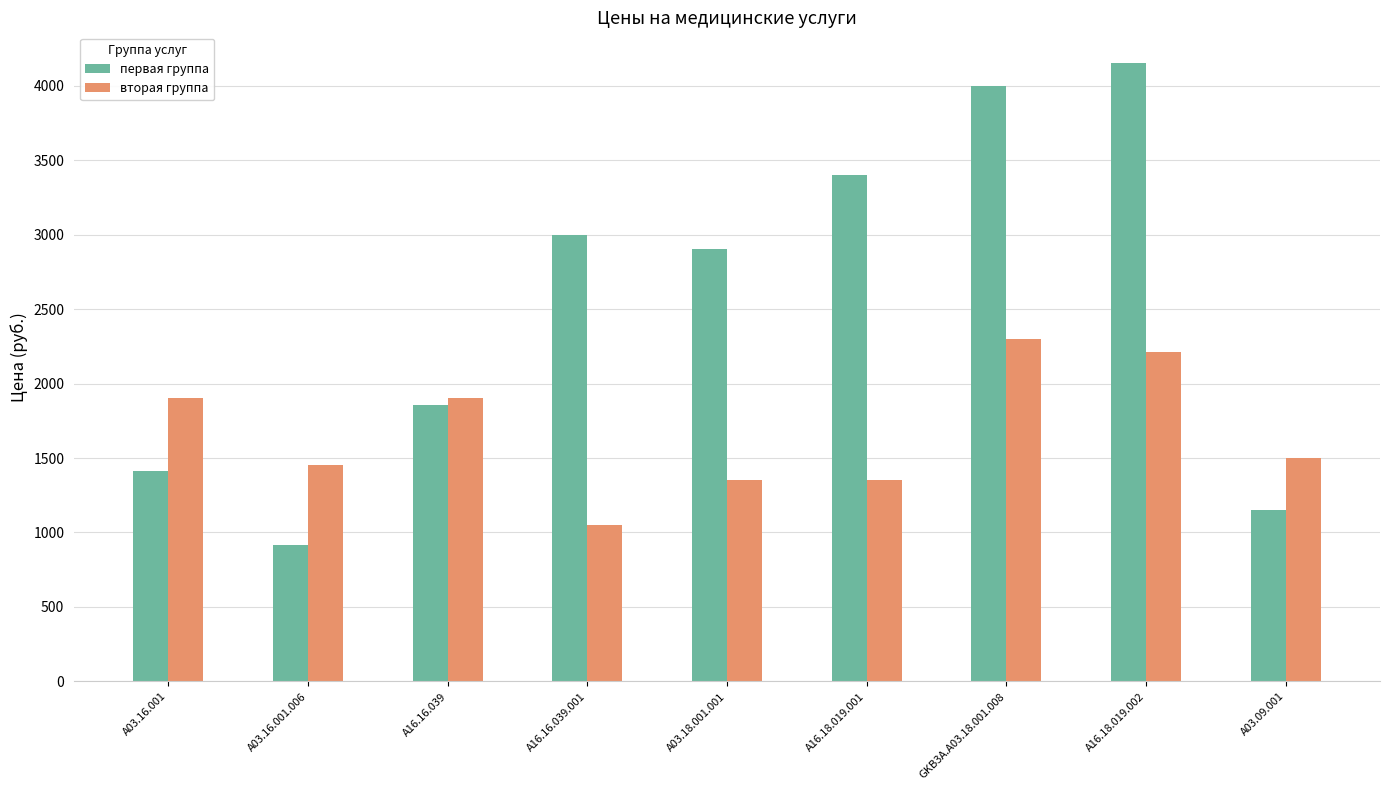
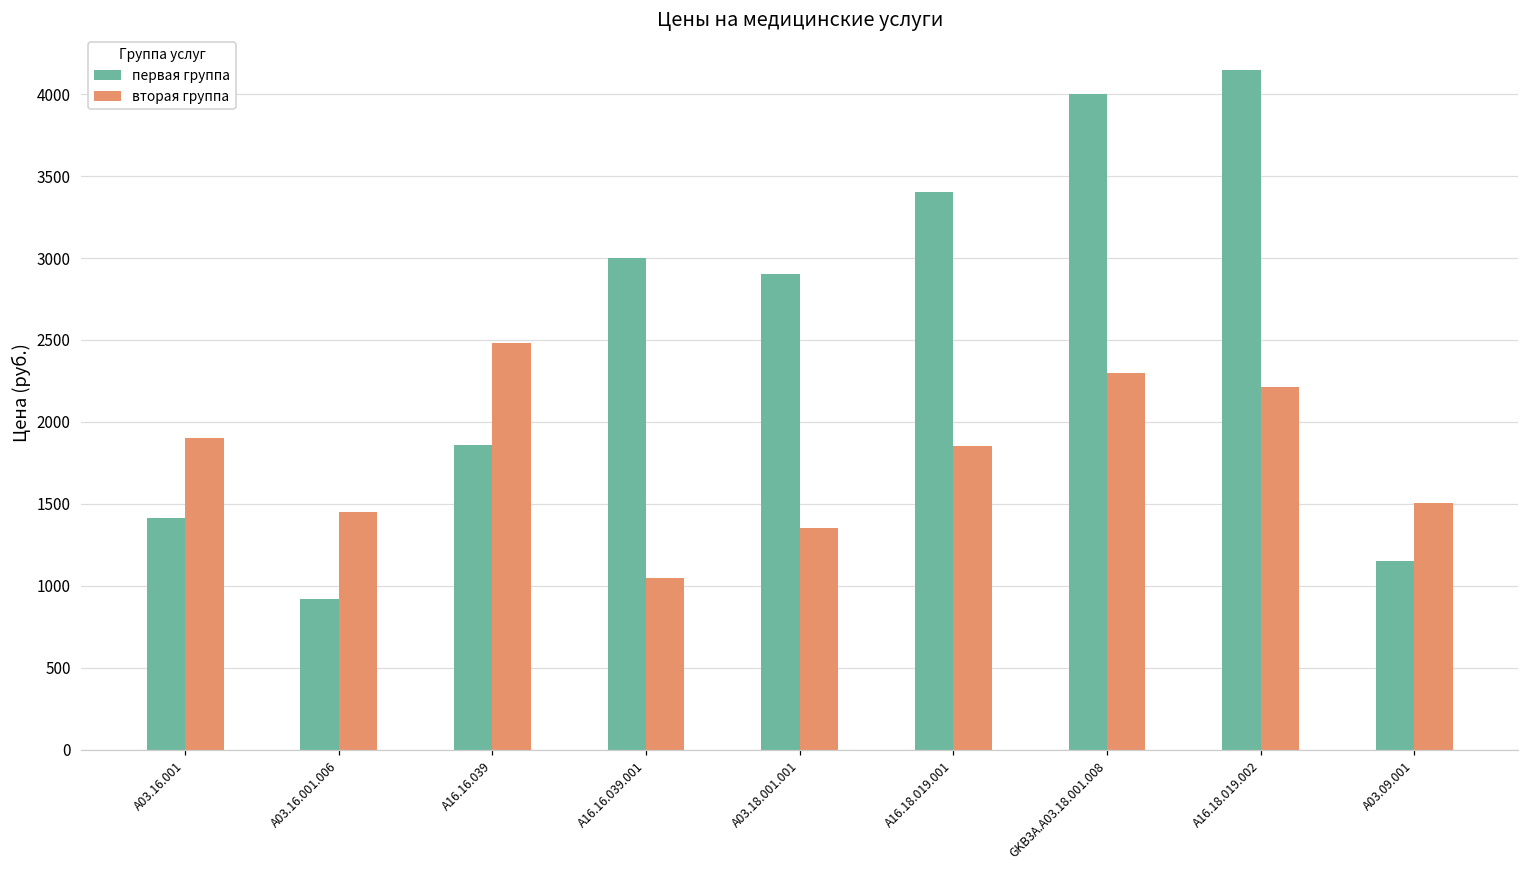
  {
    "первая группа": {
      "A03.16.001": 1420,
      "A03.16.001.006": 920,
      "A16.16.039": 1860,
      "A16.16.039.001": 3000,
      "A03.18.001.001": 2900,
      "A16.18.019.001": 3400,
      "GKB3A.А03.18.001.008": 4000,
      "A16.18.019.002": 4150,
      "A03.09.001": 1150
    },
    "вторая группа": {
      "A03.16.001": 1900,
      "A03.16.001.006": 1450,
-     "A16.16.039": 1900,
+     "A16.16.039": 2480,
      "A16.16.039.001": 1050,
      "A03.18.001.001": 1350,
-     "A16.18.019.001": 1360,
+     "A16.18.019.001": 1850,
      "GKB3A.А03.18.001.008": 2300,
      "A16.18.019.002": 2210,
      "A03.09.001": 1500
    }
  }
